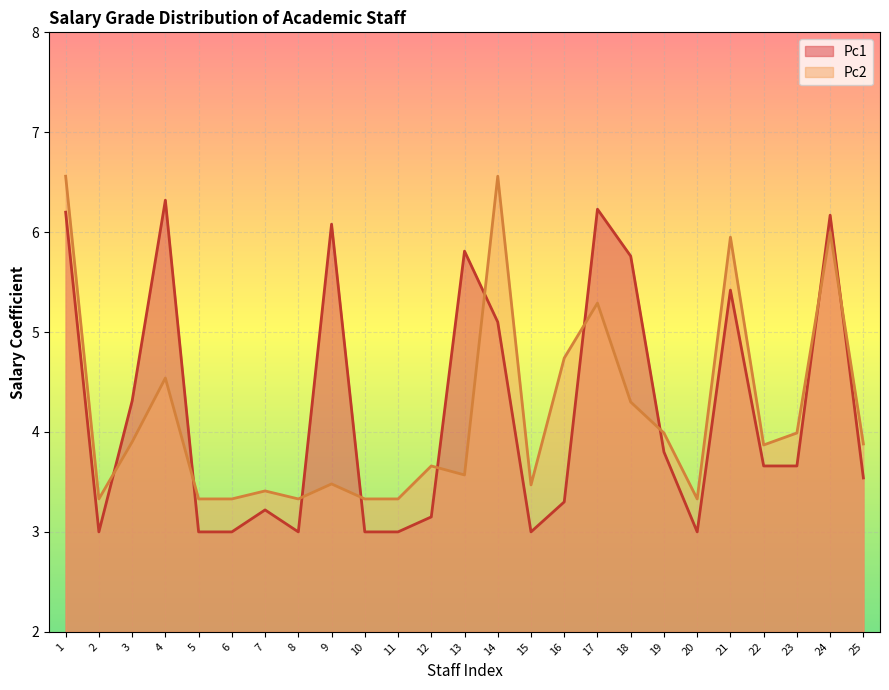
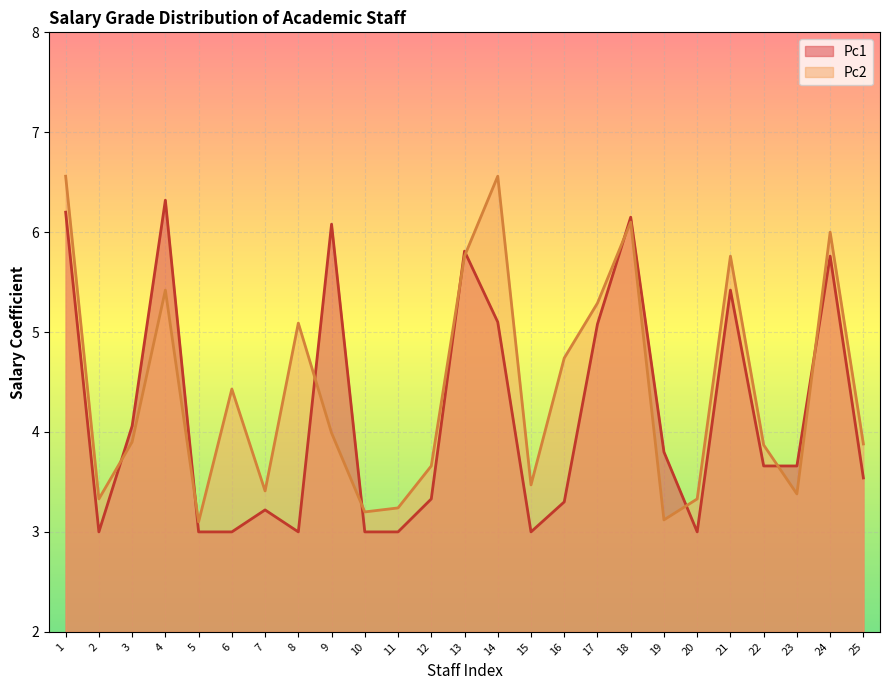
  {
    "Pc1": {
      "1": 6.2,
      "2": 3.0,
-     "3": 4.3,
+     "3": 4.1,
      "4": 6.3,
      "5": 3.0,
      "6": 3.0,
      "7": 3.2,
      "8": 3.0,
      "9": 6.1,
      "10": 3.0,
      "11": 3.0,
-     "12": 3.2,
+     "12": 3.3,
      "13": 5.8,
      "14": 5.1,
      "15": 3.0,
      "16": 3.3,
-     "17": 6.2,
-     "18": 5.8,
+     "17": 5.1,
+     "18": 6.2,
      "19": 3.8,
      "20": 3.0,
      "21": 5.4,
      "22": 3.7,
      "23": 3.7,
-     "24": 6.2,
+     "24": 5.8,
      "25": 3.5
    },
    "Pc2": {
      "1": 6.6,
      "2": 3.3,
      "3": 3.9,
-     "4": 4.5,
-     "5": 3.3,
-     "6": 3.3,
+     "4": 5.4,
+     "5": 3.1,
+     "6": 4.4,
      "7": 3.4,
-     "8": 3.3,
-     "9": 3.5,
-     "10": 3.3,
-     "11": 3.3,
+     "8": 5.1,
+     "9": 4.0,
+     "10": 3.2,
+     "11": 3.2,
      "12": 3.7,
-     "13": 3.6,
+     "13": 5.8,
      "14": 6.6,
      "15": 3.5,
      "16": 4.7,
      "17": 5.3,
-     "18": 4.3,
-     "19": 4.0,
+     "18": 6.1,
+     "19": 3.1,
      "20": 3.3,
-     "21": 6.0,
+     "21": 5.8,
      "22": 3.9,
-     "23": 4.0,
+     "23": 3.4,
      "24": 6.0,
      "25": 3.9
    }
  }
